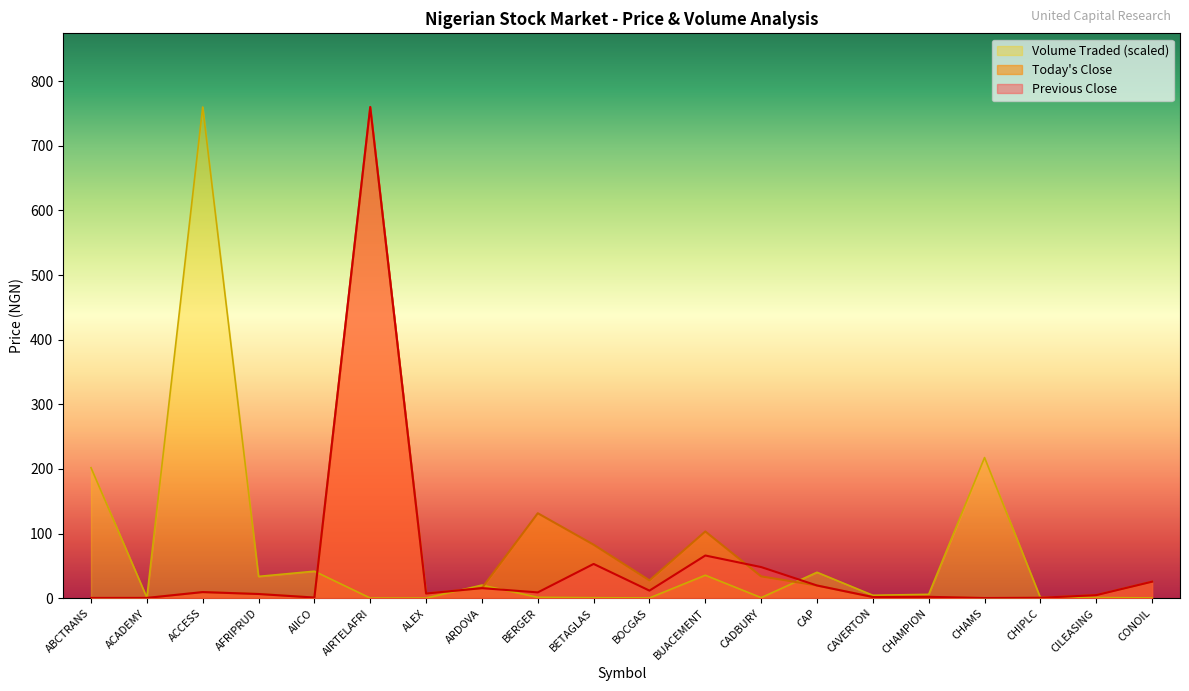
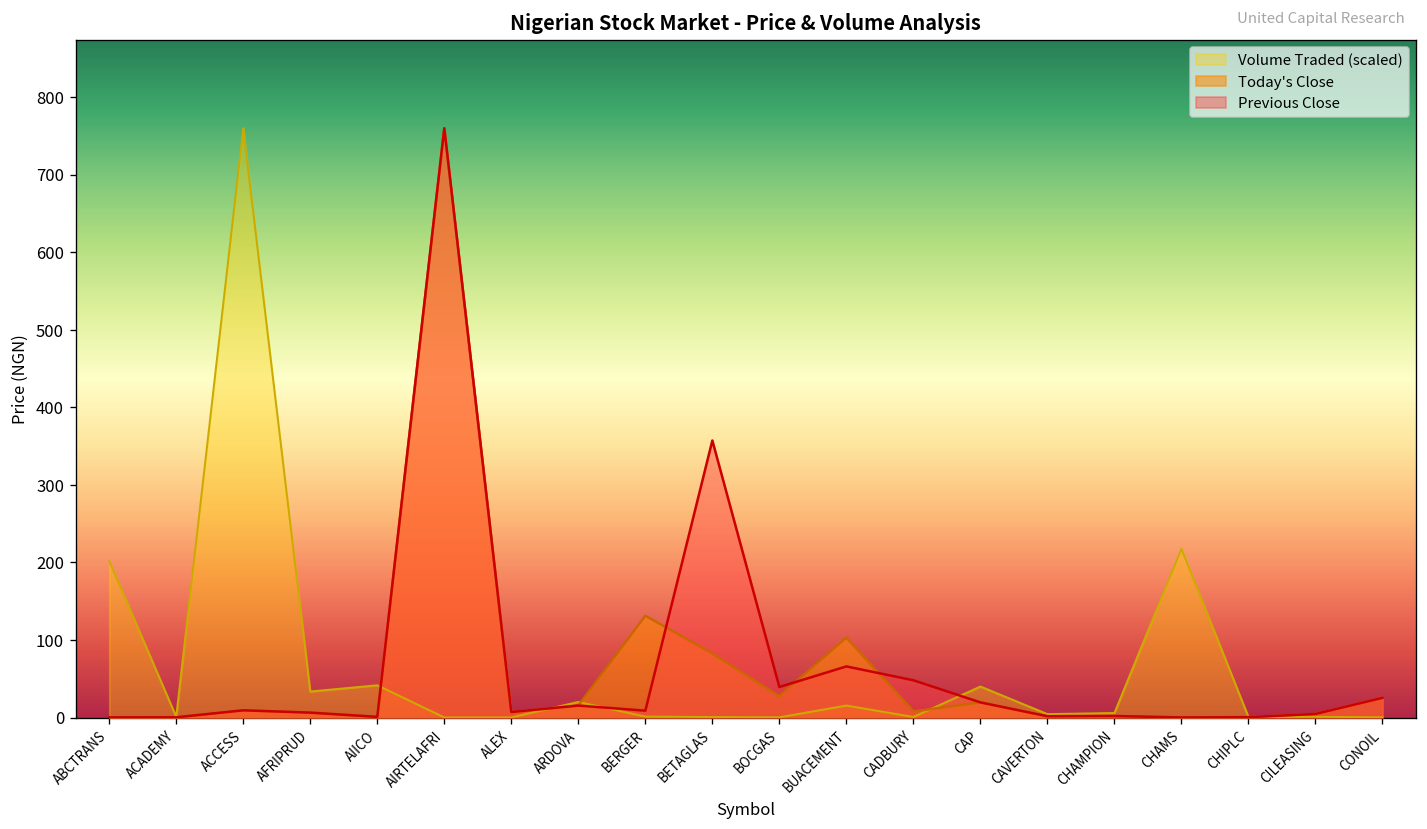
  {
    "Volume Traded (scaled)": {
      "ABCTRANS": 200,
      "ACCESS": 760,
      "AFRIPRUD": 30,
      "AIICO": 40,
      "AIRTELAFRI": 0,
      "ALEX": 0,
      "ARDOVA": 20,
      "BERGER": 0,
      "BETAGLAS": 0,
      "BOCGAS": 0,
-     "BUACEMENT": 40,
+     "BUACEMENT": 20,
      "CADBURY": 0,
      "CAP": 40,
      "CHAMS": 220,
      "CONOIL": 0
    },
    "Today's Close": {
      "BERGER": 130,
      "BETAGLAS": 80,
      "BOCGAS": 30,
      "BUACEMENT": 100,
-     "CADBURY": 30
+     "CADBURY": 10
    },
    "Previous Close": {
      "BERGER": 10,
-     "BETAGLAS": 50,
-     "BOCGAS": 10,
+     "BETAGLAS": 360,
+     "BOCGAS": 40,
      "BUACEMENT": 70,
      "CADBURY": 50
    }
  }
